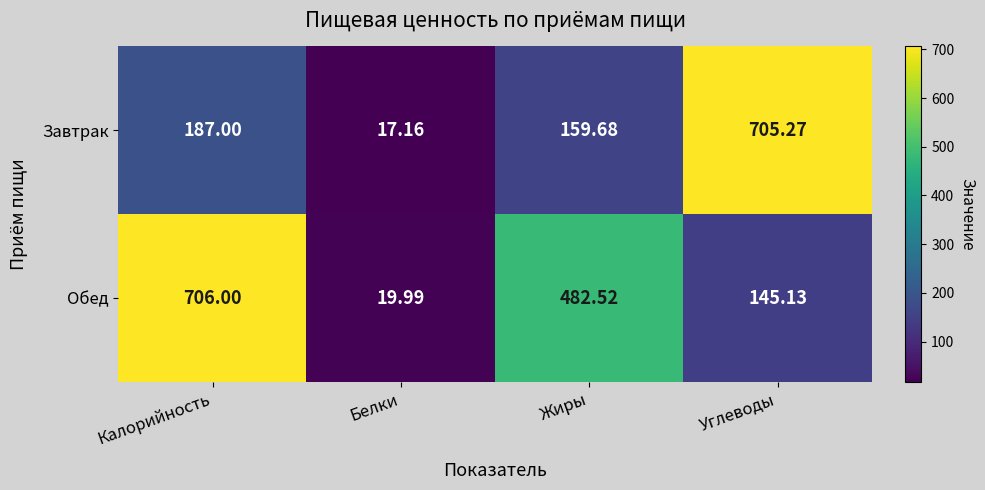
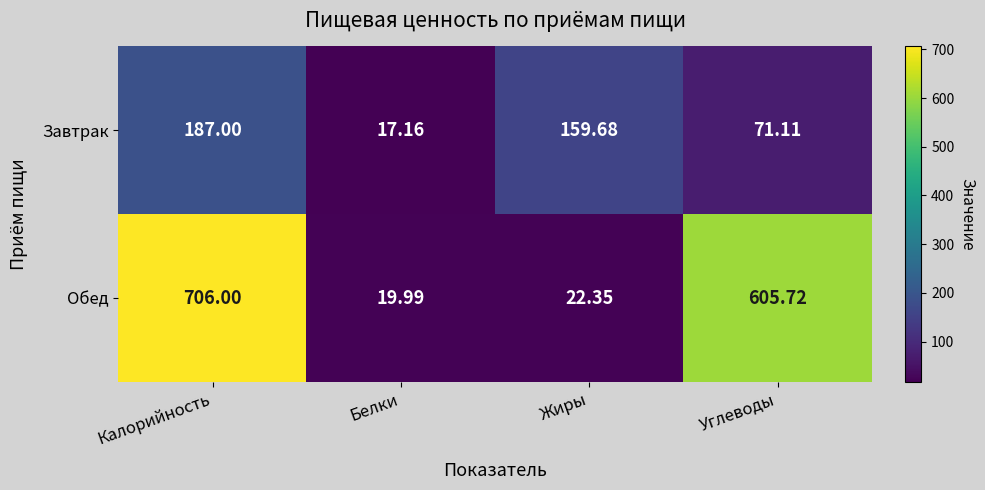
  {
    "Завтрак": {
      "Калорийность": 187.00,
      "Белки": 17.16,
      "Жиры": 159.68,
-     "Углеводы": 705.27
+     "Углеводы": 71.11
    },
    "Обед": {
      "Калорийность": 706.00,
      "Белки": 19.99,
-     "Жиры": 482.52,
-     "Углеводы": 145.13
+     "Жиры": 22.35,
+     "Углеводы": 605.72
    }
  }
